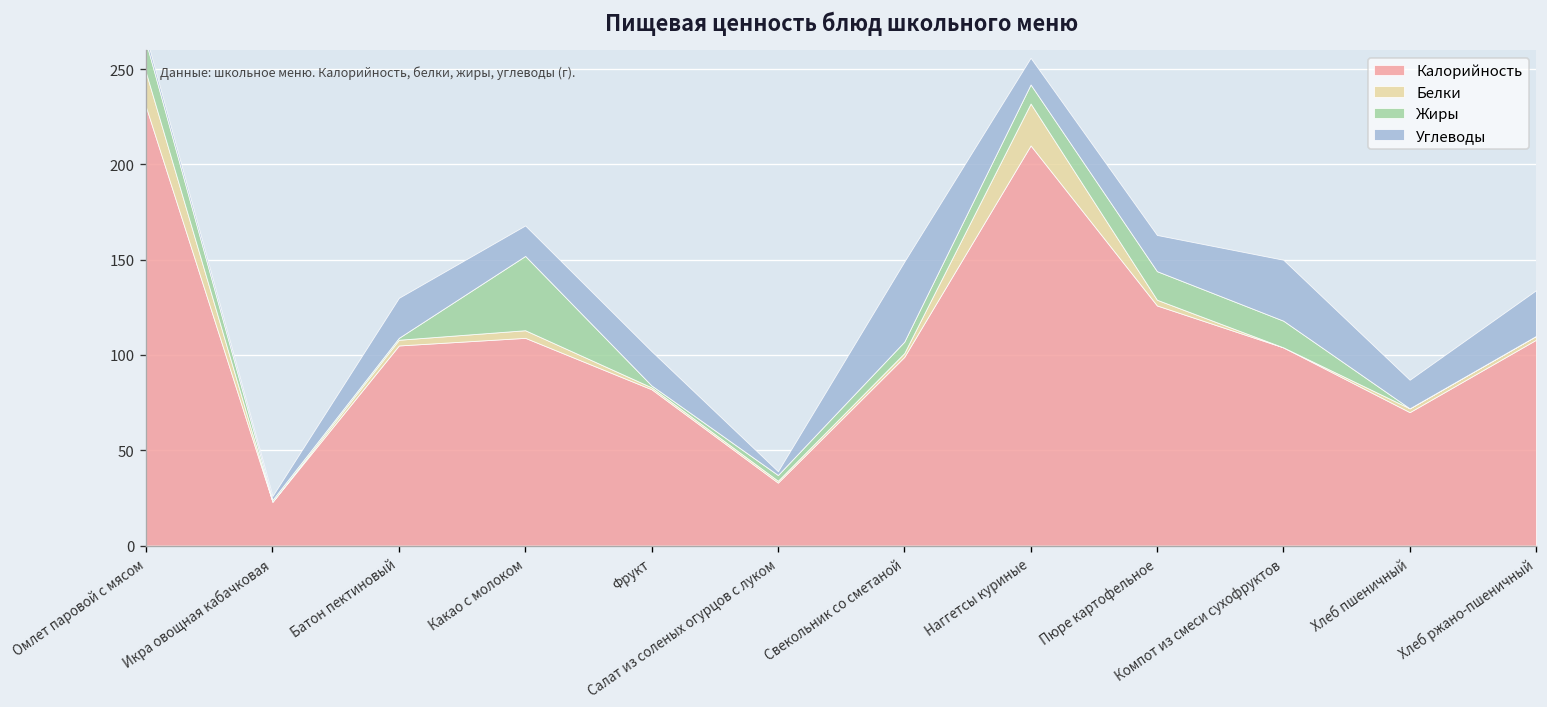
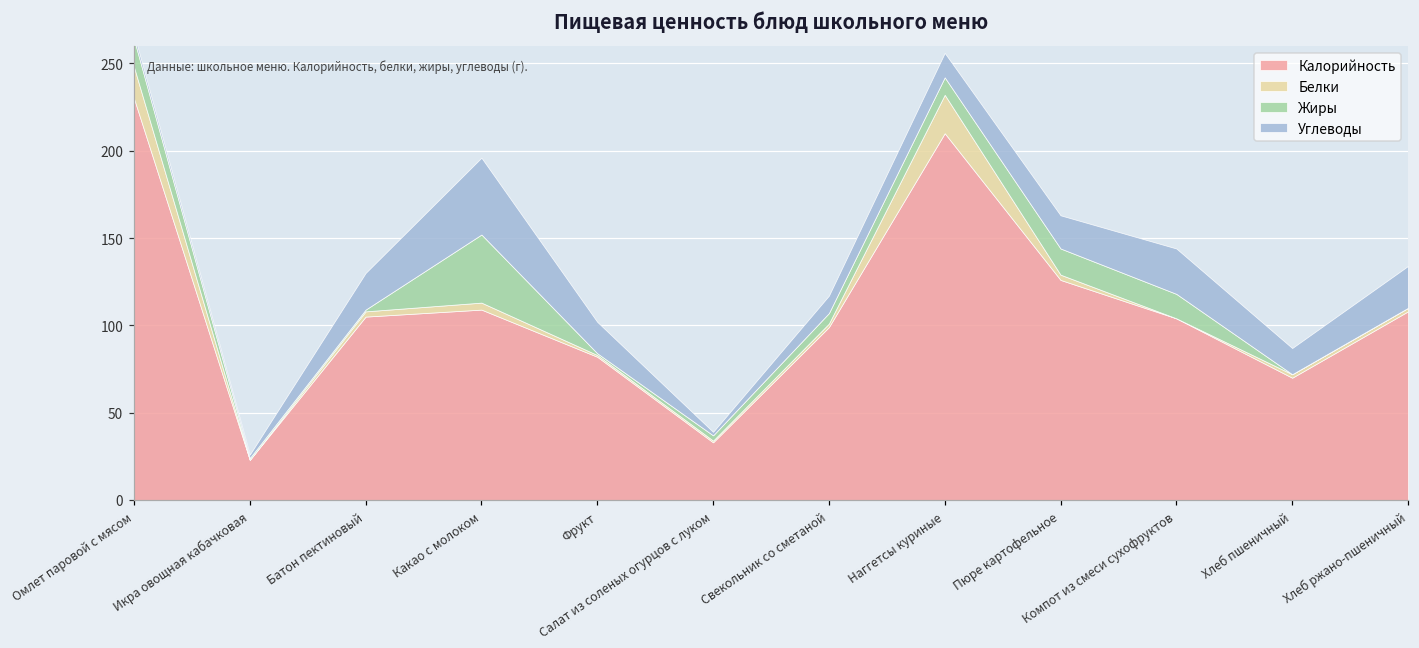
  {
    "Жиры": {
      "Какао с молоком": 39,
      "Салат из соленых огурцов с луком": 3,
      "Свекольник со сметаной": 6,
      "Наггетсы куриные": 10,
      "Пюре картофельное": 15,
      "Компот из смеси сухофруктов": 14
    },
    "Углеводы": {
      "Икра овощная кабачковая": 2,
      "Батон пектиновый": 21,
-     "Какао с молоком": 16,
+     "Какао с молоком": 44,
      "Фрукт": 18,
      "Салат из соленых огурцов с луком": 2,
-     "Свекольник со сметаной": 42,
+     "Свекольник со сметаной": 10,
      "Наггетсы куриные": 14,
      "Пюре картофельное": 19,
-     "Компот из смеси сухофруктов": 32,
+     "Компот из смеси сухофруктов": 26,
      "Хлеб пшеничный": 15,
      "Хлеб ржано-пшеничный": 24
    }
  }
